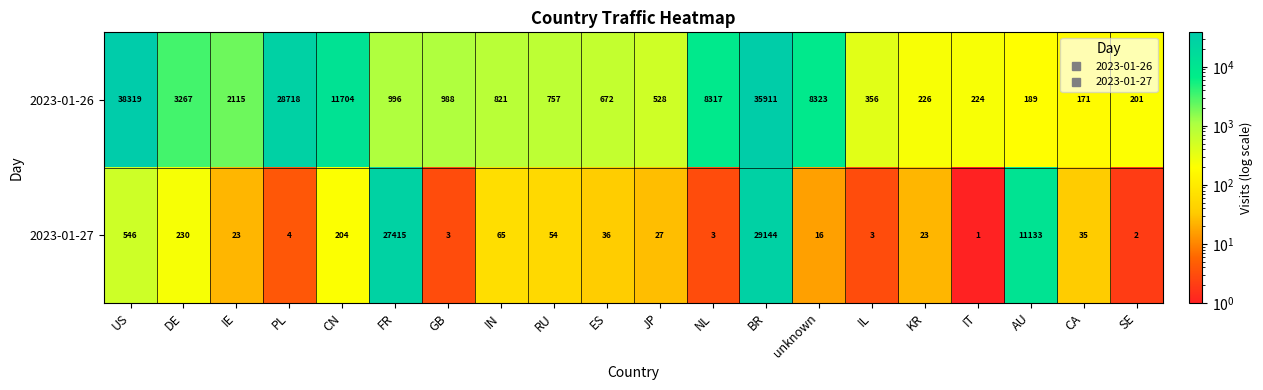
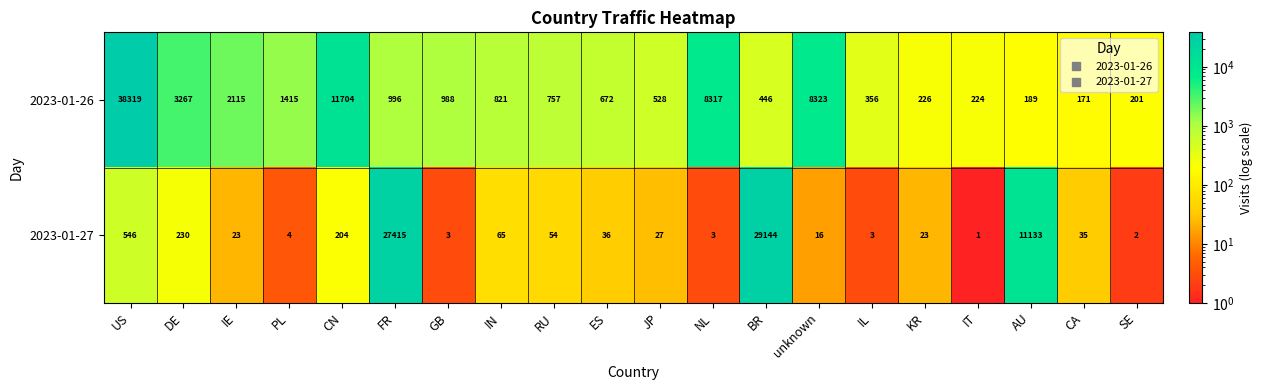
  {
    "2023-01-26": {
      "US": 38319,
      "DE": 3267,
      "IE": 2115,
-     "PL": 28718,
+     "PL": 1415,
      "CN": 11704,
      "FR": 996,
      "GB": 988,
      "IN": 821,
      "RU": 757,
      "ES": 672,
      "JP": 528,
      "NL": 8317,
-     "BR": 35911,
+     "BR": 446,
      "unknown": 8323,
      "IL": 356,
      "KR": 226,
      "IT": 224,
      "AU": 189,
      "CA": 171,
      "SE": 201
    },
    "2023-01-27": {
      "US": 546,
      "DE": 230,
      "IE": 23,
      "PL": 4,
      "CN": 204,
      "FR": 27415,
      "GB": 3,
      "IN": 65,
      "RU": 54,
      "ES": 36,
      "JP": 27,
      "NL": 3,
      "BR": 29144,
      "unknown": 16,
      "IL": 3,
      "KR": 23,
      "IT": 1,
      "AU": 11133,
      "CA": 35,
      "SE": 2
    }
  }
